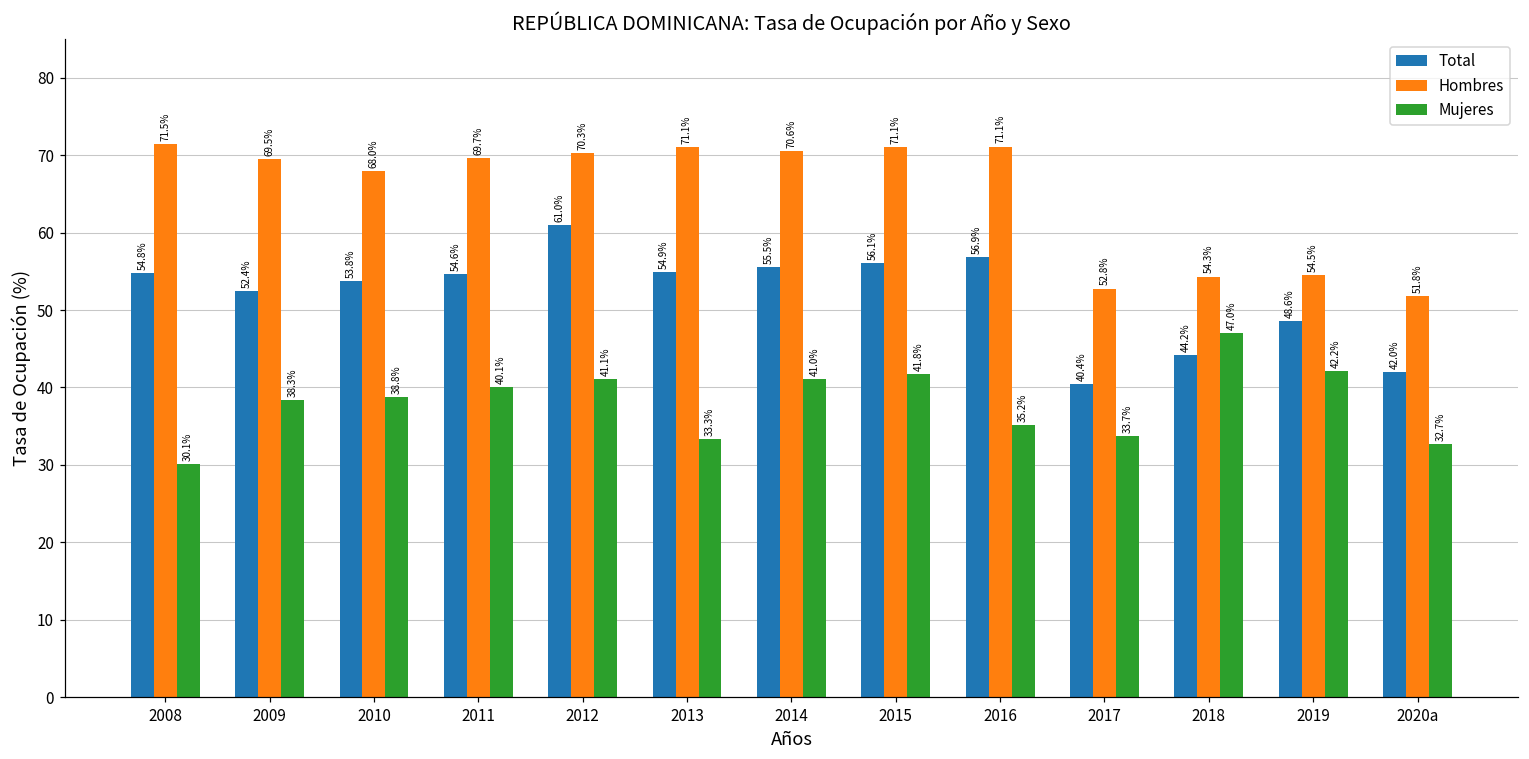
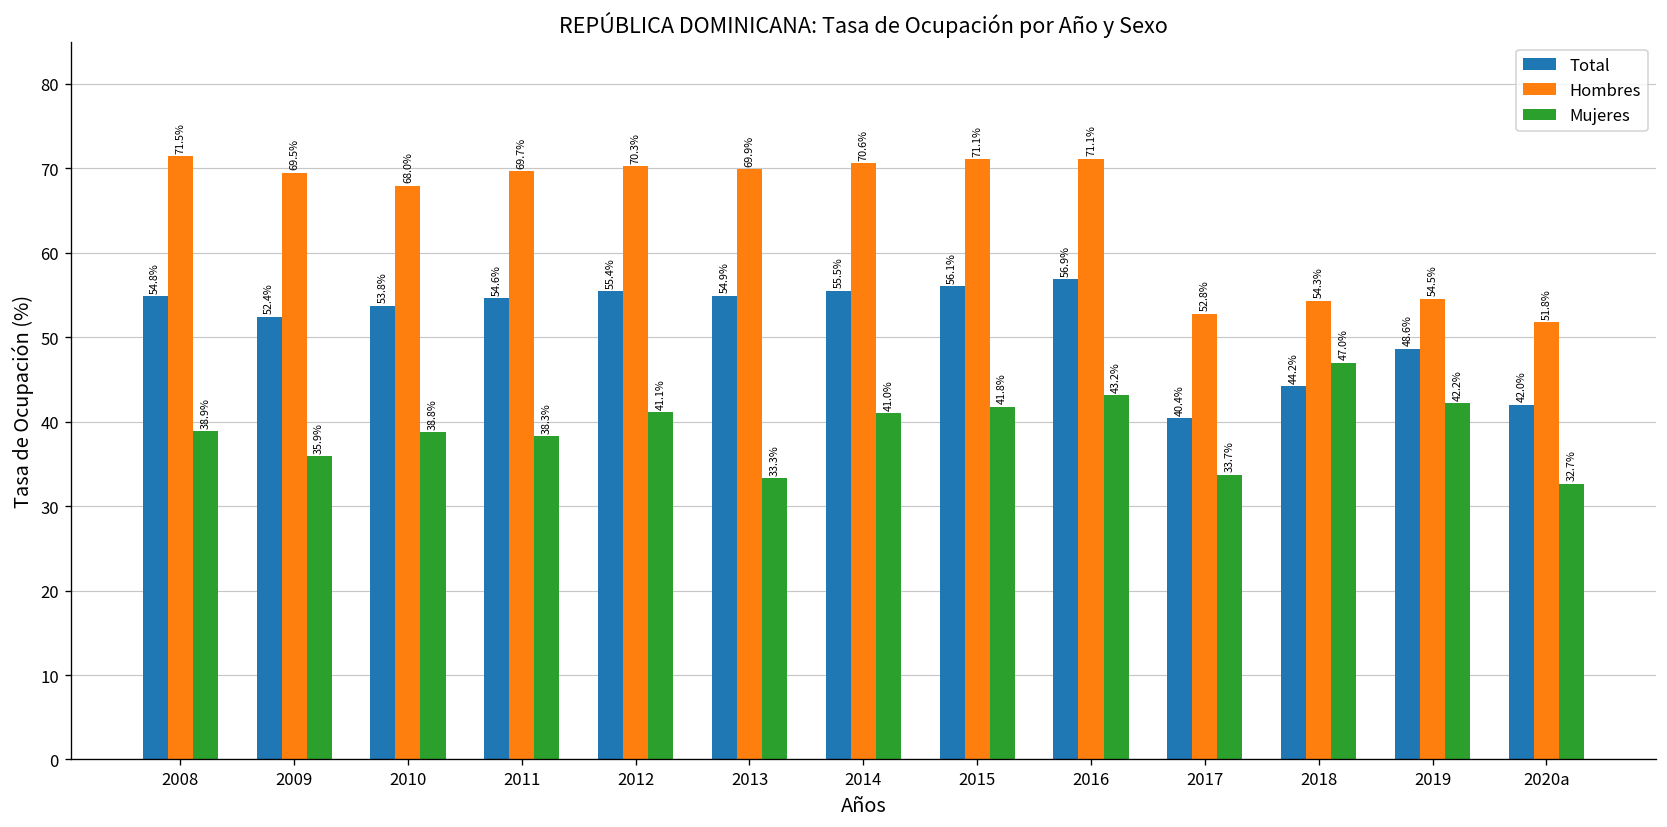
  {
    "Total": {
      "2008": "54.8%",
      "2009": "52.4%",
      "2010": "53.8%",
      "2011": "54.6%",
-     "2012": "61.0%",
+     "2012": "55.4%",
      "2013": "54.9%",
      "2014": "55.5%",
      "2015": "56.1%",
      "2016": "56.9%",
      "2017": "40.4%",
      "2018": "44.2%",
      "2019": "48.6%",
      "2020a": "42.0%"
    },
    "Hombres": {
      "2008": "71.5%",
      "2009": "69.5%",
      "2010": "68.0%",
      "2011": "69.7%",
      "2012": "70.3%",
-     "2013": "71.1%",
+     "2013": "69.9%",
      "2014": "70.6%",
      "2015": "71.1%",
      "2016": "71.1%",
      "2017": "52.8%",
      "2018": "54.3%",
      "2019": "54.5%",
      "2020a": "51.8%"
    },
    "Mujeres": {
-     "2008": "30.1%",
-     "2009": "38.3%",
+     "2008": "38.9%",
+     "2009": "35.9%",
      "2010": "38.8%",
-     "2011": "40.1%",
+     "2011": "38.3%",
      "2012": "41.1%",
      "2013": "33.3%",
      "2014": "41.0%",
      "2015": "41.8%",
-     "2016": "35.2%",
+     "2016": "43.2%",
      "2017": "33.7%",
      "2018": "47.0%",
      "2019": "42.2%",
      "2020a": "32.7%"
    }
  }
